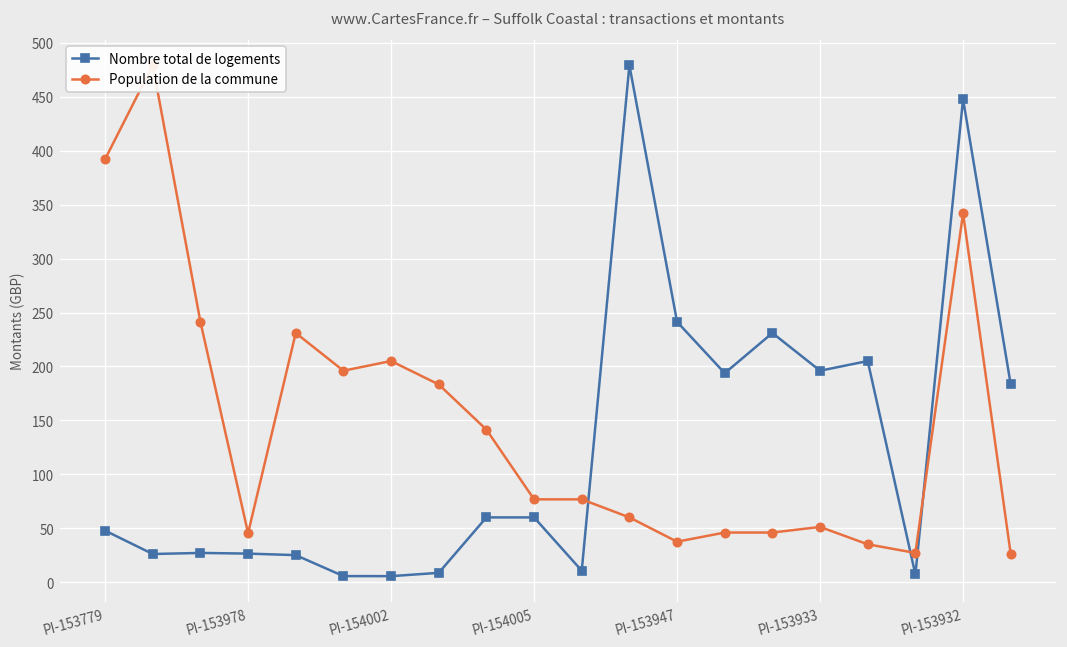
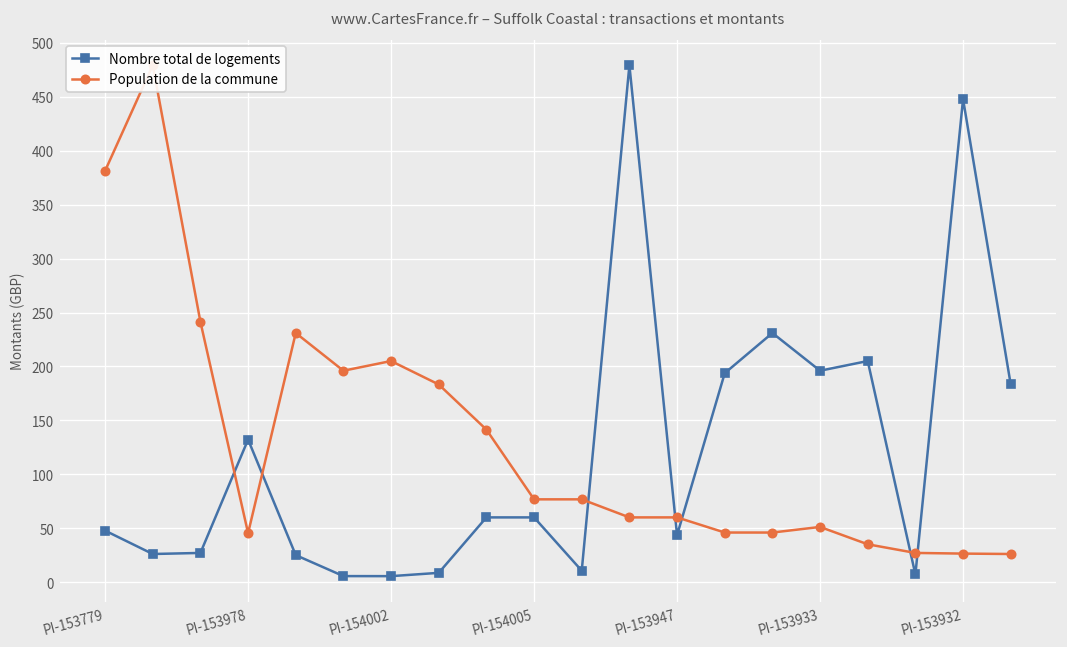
  {
    "Nombre total de logements": {
      "PI-153779": 50,
-     "PI-153978": 30,
+     "PI-153978": 130,
      "PI-154002": 10,
      "PI-154005": 60,
-     "PI-153947": 240,
+     "PI-153947": 40,
      "PI-153933": 200,
      "PI-153932": 450
    },
    "Population de la commune": {
-     "PI-153779": 390,
+     "PI-153779": 380,
      "PI-153978": 50,
      "PI-154002": 210,
      "PI-154005": 80,
-     "PI-153947": 40,
+     "PI-153947": 60,
      "PI-153933": 50,
-     "PI-153932": 340
+     "PI-153932": 30
    }
  }
